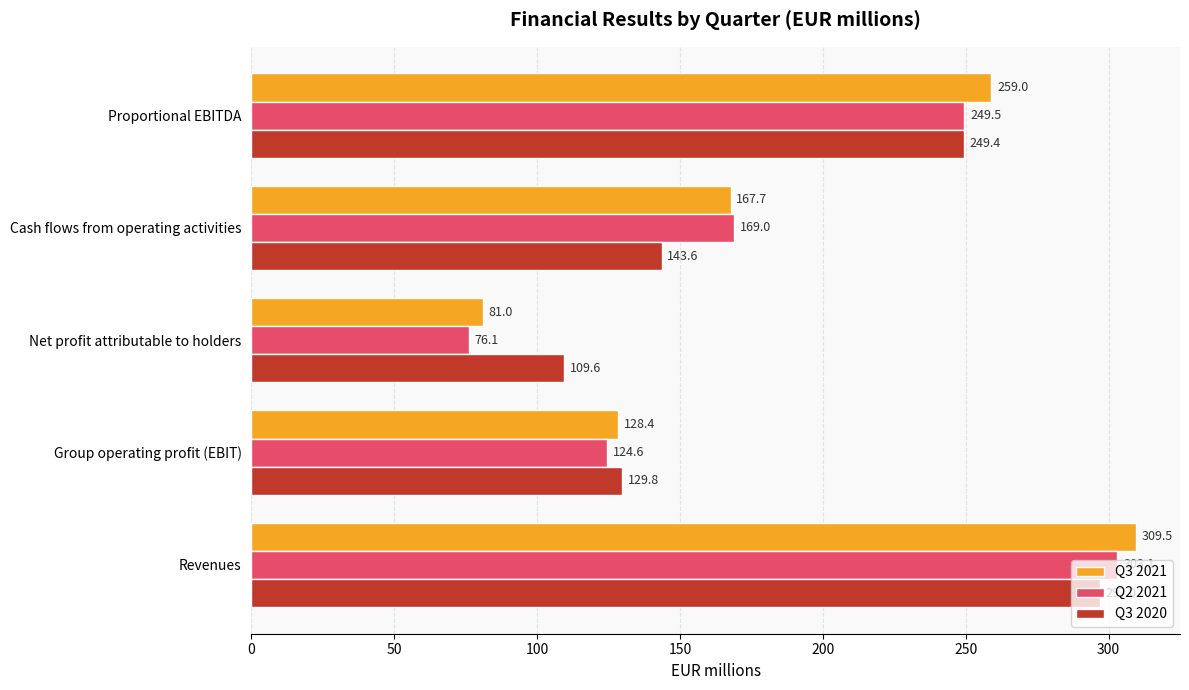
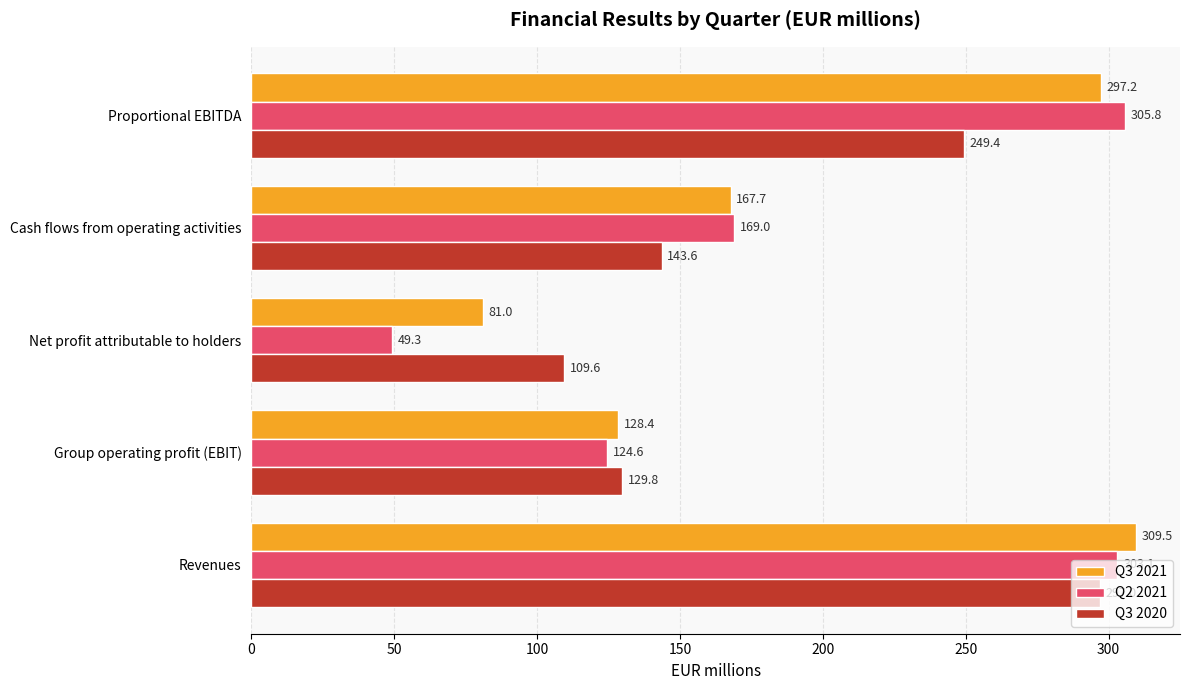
  {
    "Q3 2021": {
-     "Proportional EBITDA": 259.0,
+     "Proportional EBITDA": 297.2,
      "Cash flows from operating activities": 167.7,
      "Net profit attributable to holders": 81.0,
      "Group operating profit (EBIT)": 128.4,
      "Revenues": 309.5
    },
    "Q2 2021": {
-     "Proportional EBITDA": 249.5,
+     "Proportional EBITDA": 305.8,
      "Cash flows from operating activities": 169.0,
-     "Net profit attributable to holders": 76.1,
+     "Net profit attributable to holders": 49.3,
      "Group operating profit (EBIT)": 124.6
    },
    "Q3 2020": {
      "Proportional EBITDA": 249.4,
      "Cash flows from operating activities": 143.6,
      "Net profit attributable to holders": 109.6,
      "Group operating profit (EBIT)": 129.8
    }
  }
